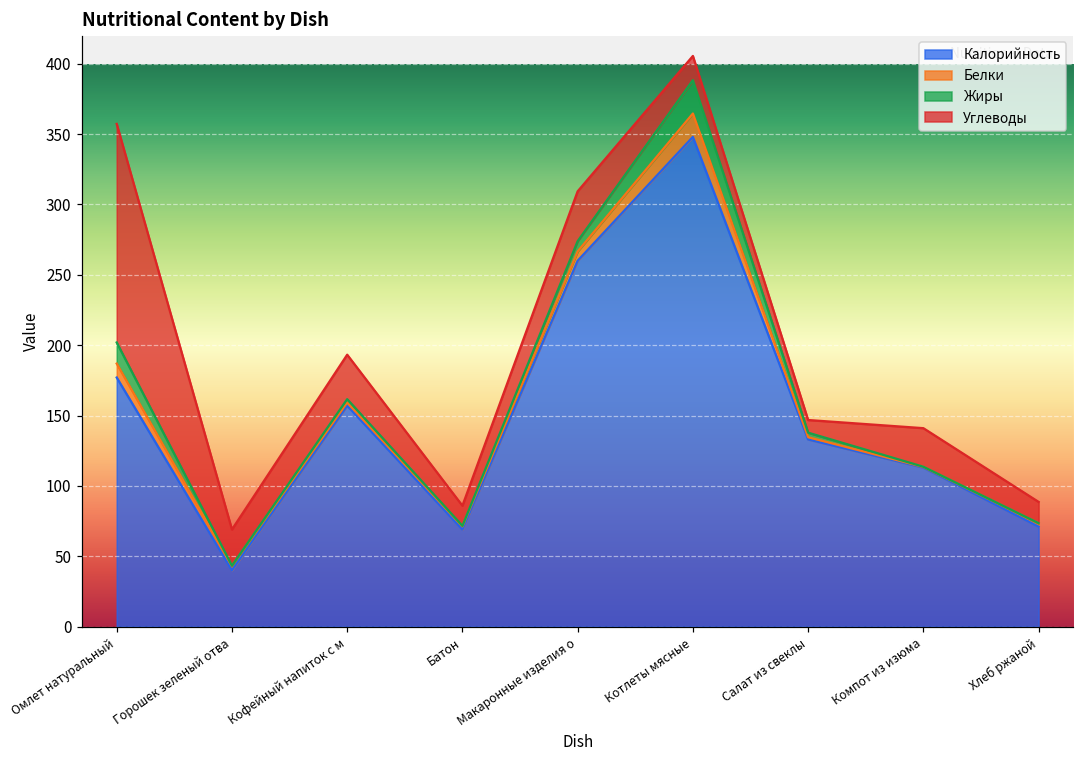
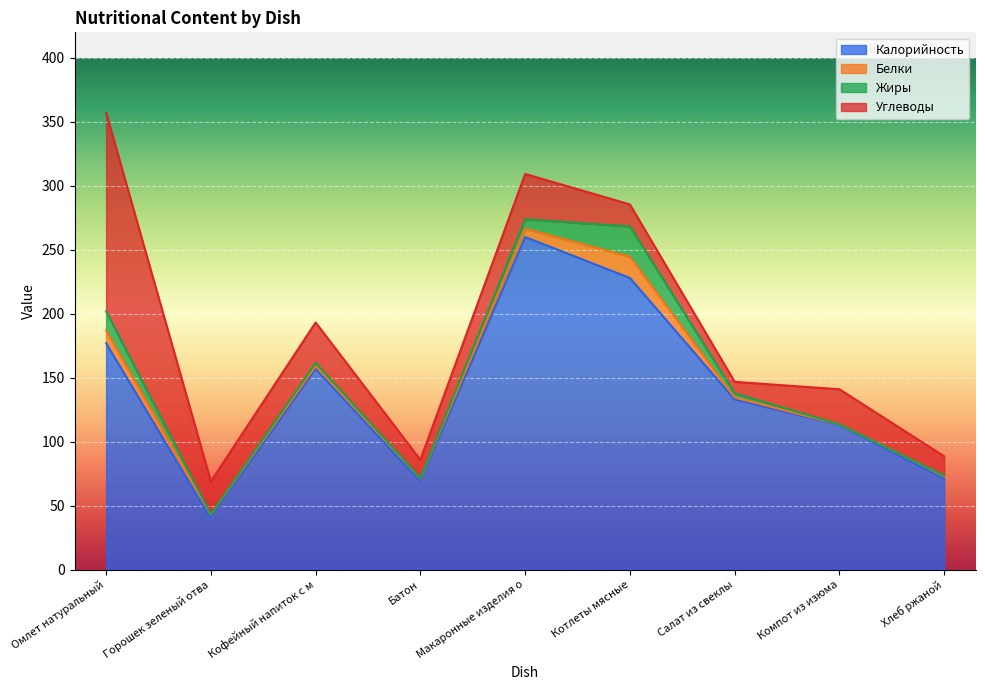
  {
    "Калорийность": {
      "Омлет натуральный": 177,
      "Горошек зеленый отва": 40,
      "Кофейный напиток с м": 157,
      "Батон": 69,
      "Макаронные изделия о": 260,
-     "Котлеты мясные": 348,
+     "Котлеты мясные": 228,
      "Хлеб ржаной": 71
    },
    "Белки": {
      "Омлет натуральный": 10,
      "Кофейный напиток с м": 2,
      "Макаронные изделия о": 7,
      "Котлеты мясные": 17
    },
    "Жиры": {
      "Омлет натуральный": 15,
      "Кофейный напиток с м": 2,
      "Макаронные изделия о": 7,
      "Котлеты мясные": 24,
      "Салат из свеклы": 3
    },
    "Углеводы": {
      "Омлет натуральный": 155,
      "Горошек зеленый отва": 26,
      "Кофейный напиток с м": 32,
      "Батон": 14,
      "Макаронные изделия о": 35,
      "Котлеты мясные": 17,
      "Салат из свеклы": 9,
      "Компот из изюма": 27,
      "Хлеб ржаной": 15
    }
  }
